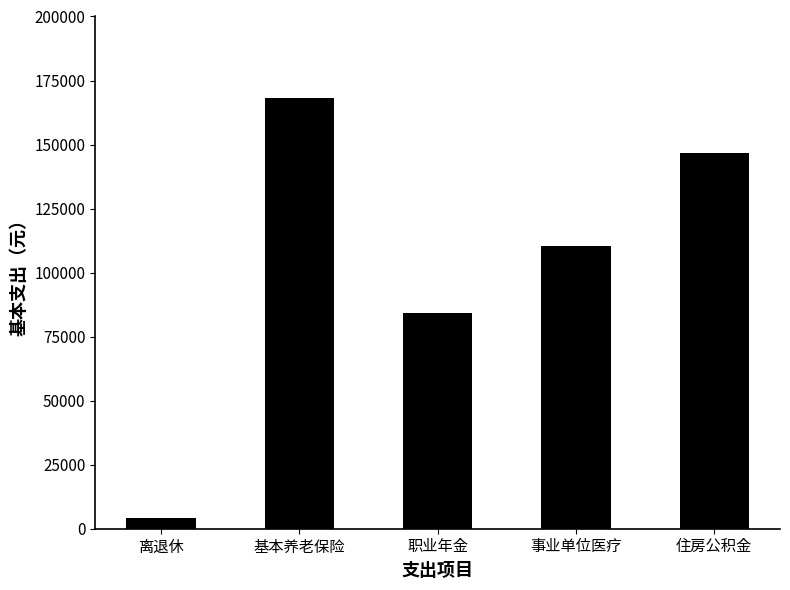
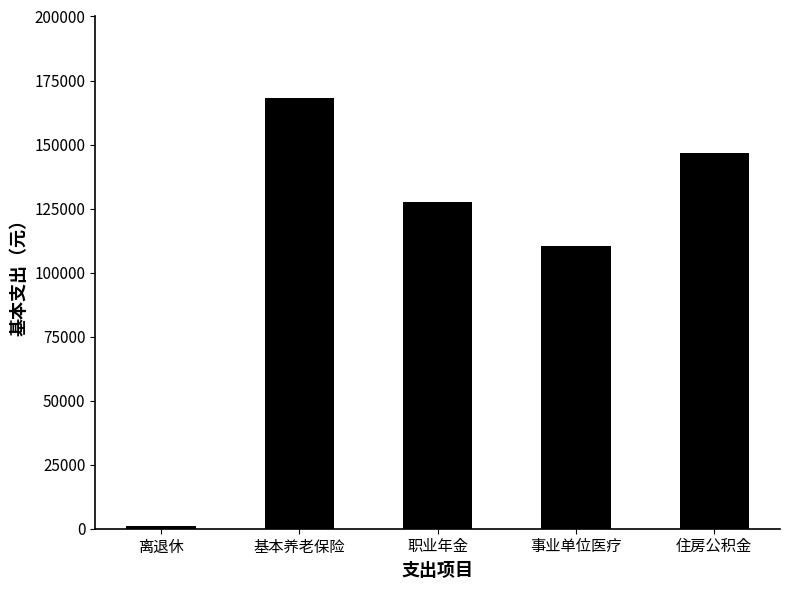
  {
-   "离退休": 4000,
+   "离退休": 1000,
    "基本养老保险": 168000,
-   "职业年金": 84000,
+   "职业年金": 128000,
    "事业单位医疗": 110000,
    "住房公积金": 147000
  }
